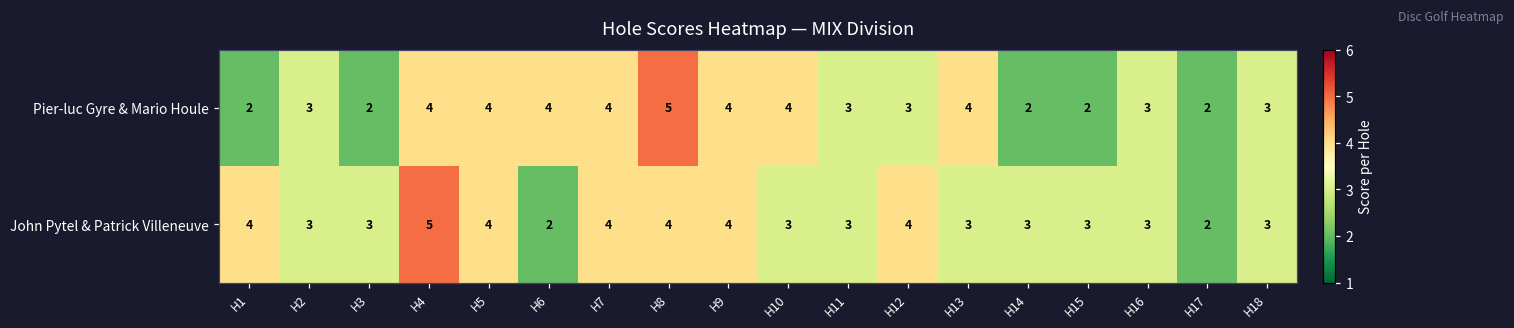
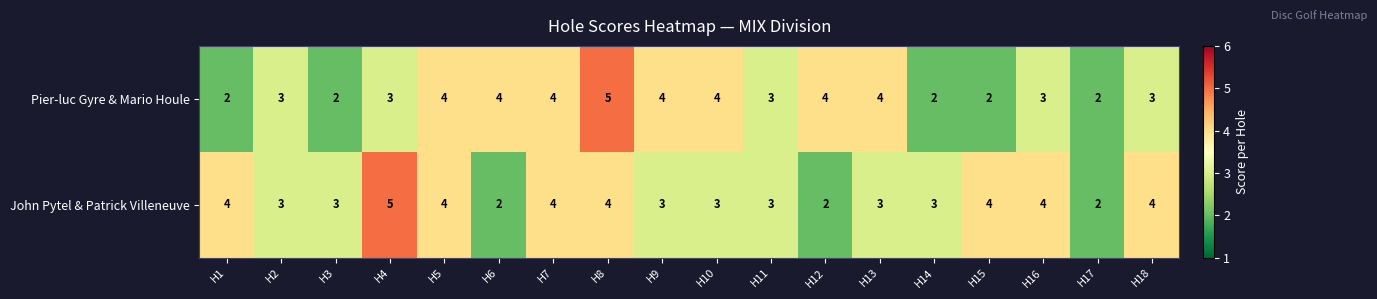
  {
    "Pier-luc Gyre & Mario Houle": {
      "H1": 2,
      "H2": 3,
      "H3": 2,
-     "H4": 4,
+     "H4": 3,
      "H5": 4,
      "H6": 4,
      "H7": 4,
      "H8": 5,
      "H9": 4,
      "H10": 4,
      "H11": 3,
-     "H12": 3,
+     "H12": 4,
      "H13": 4,
      "H14": 2,
      "H15": 2,
      "H16": 3,
      "H17": 2,
      "H18": 3
    },
    "John Pytel & Patrick Villeneuve": {
      "H1": 4,
      "H2": 3,
      "H3": 3,
      "H4": 5,
      "H5": 4,
      "H6": 2,
      "H7": 4,
      "H8": 4,
-     "H9": 4,
+     "H9": 3,
      "H10": 3,
      "H11": 3,
-     "H12": 4,
+     "H12": 2,
      "H13": 3,
      "H14": 3,
-     "H15": 3,
-     "H16": 3,
+     "H15": 4,
+     "H16": 4,
      "H17": 2,
-     "H18": 3
+     "H18": 4
    }
  }
